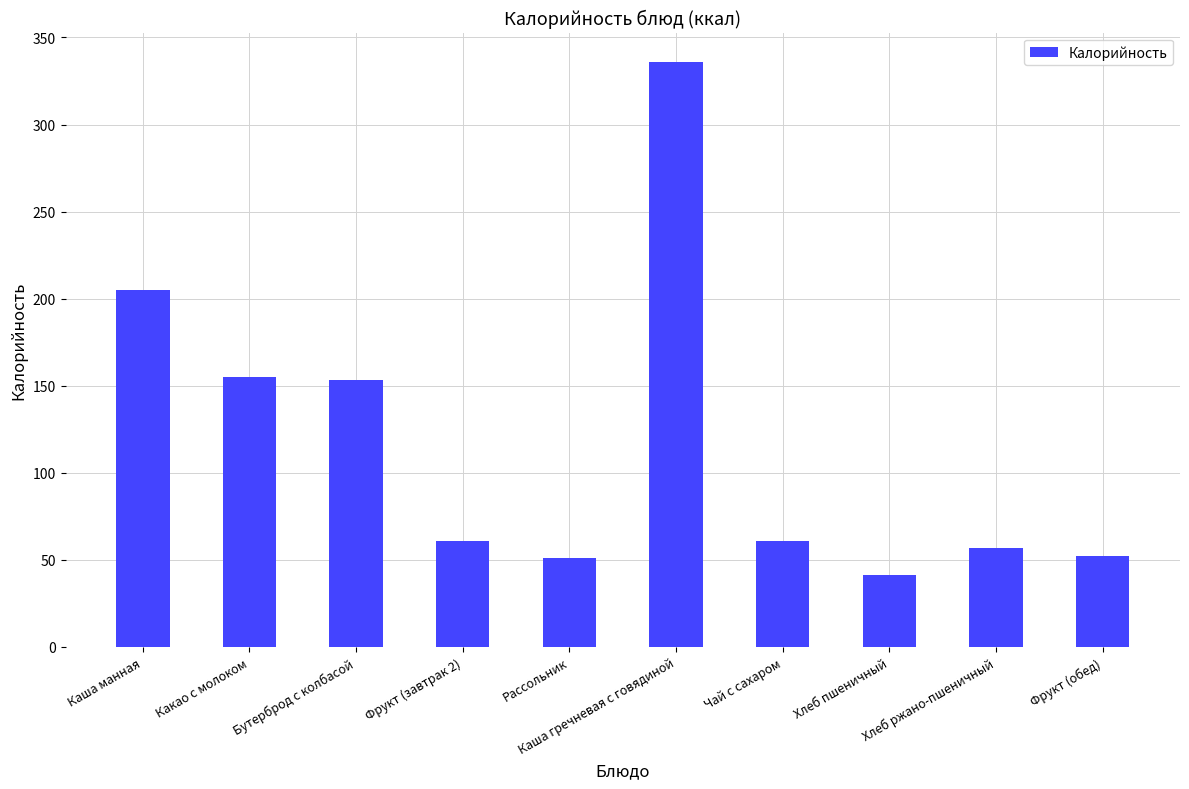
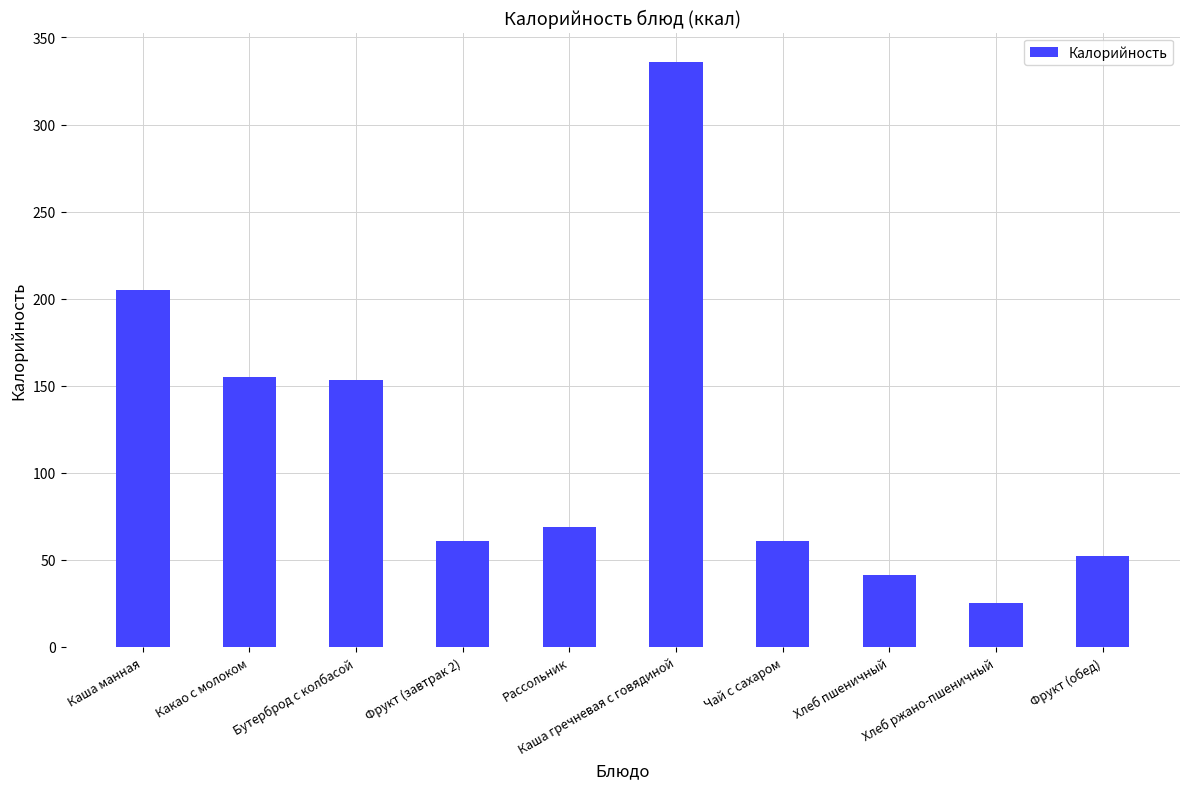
  {
    "Каша манная": 205,
    "Какао с молоком": 155,
    "Бутерброд с колбасой": 153,
    "Фрукт (завтрак 2)": 61,
-   "Рассольник": 51,
+   "Рассольник": 69,
    "Каша гречневая с говядиной": 336,
    "Чай с сахаром": 61,
    "Хлеб пшеничный": 41,
-   "Хлеб ржано-пшеничный": 57,
+   "Хлеб ржано-пшеничный": 25,
    "Фрукт (обед)": 52
  }
